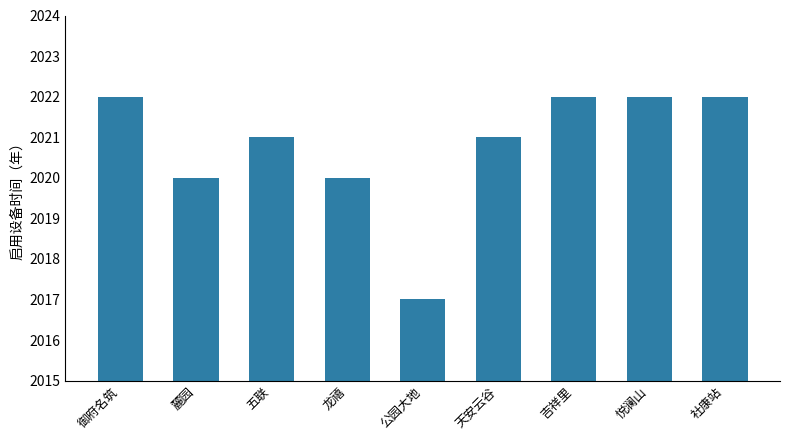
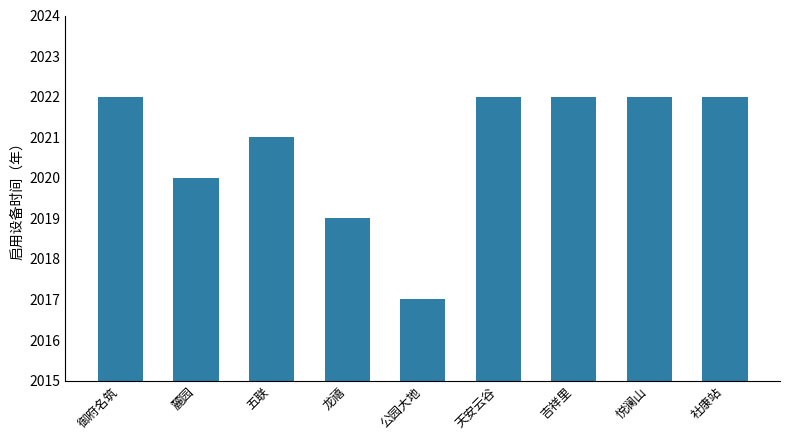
  {
    "御府名筑": 2022,
    "麓园": 2020,
    "五联": 2021,
-   "龙禧": 2020,
+   "龙禧": 2019,
    "公园大地": 2017,
-   "天安云谷": 2021,
+   "天安云谷": 2022,
    "吉祥里": 2022,
    "悦澜山": 2022,
    "社康站": 2022
  }
